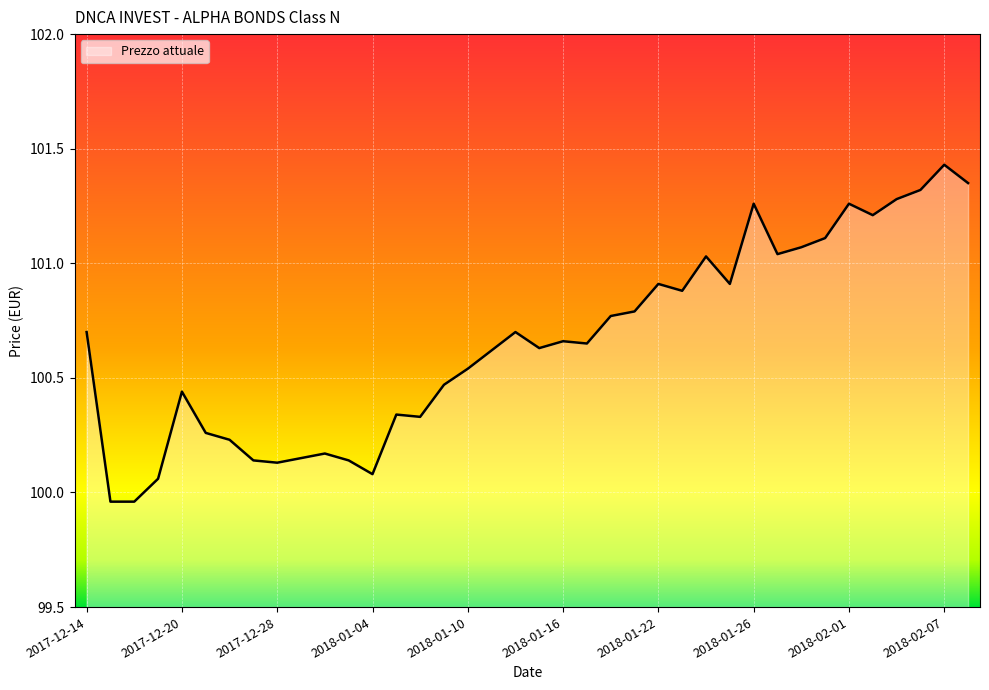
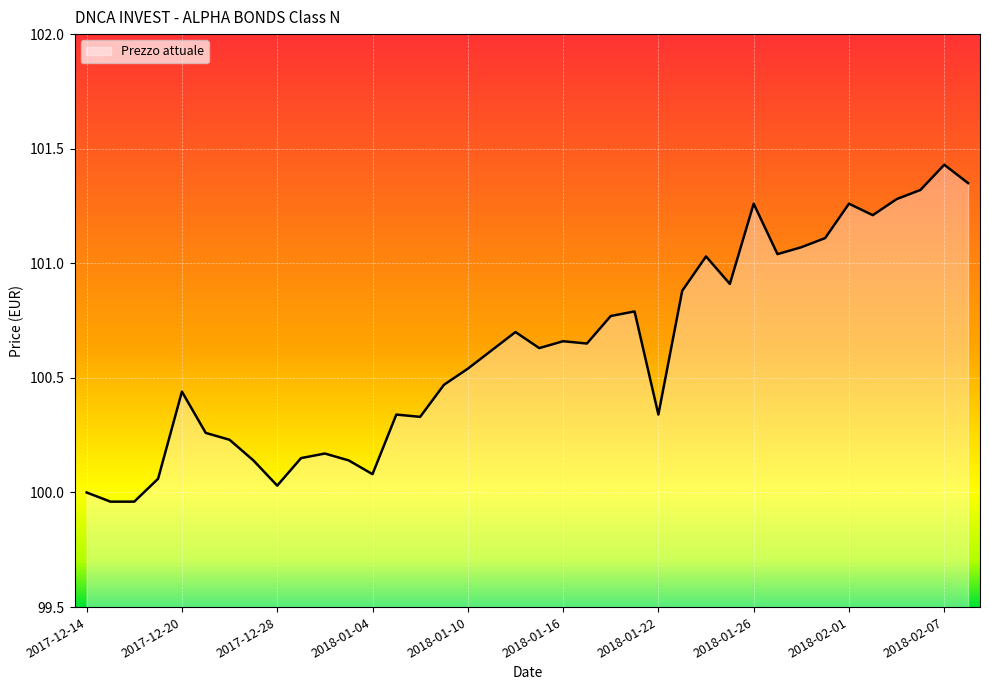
  {
-   "2017-12-14": 100.7,
+   "2017-12-14": 100.0,
    "2017-12-20": 100.44,
-   "2017-12-28": 100.13,
+   "2017-12-28": 100.03,
    "2018-01-04": 100.08,
    "2018-01-10": 100.54,
    "2018-01-16": 100.66,
-   "2018-01-22": 100.91,
+   "2018-01-22": 100.34,
    "2018-01-26": 101.26,
    "2018-02-01": 101.26,
    "2018-02-07": 101.43
  }
